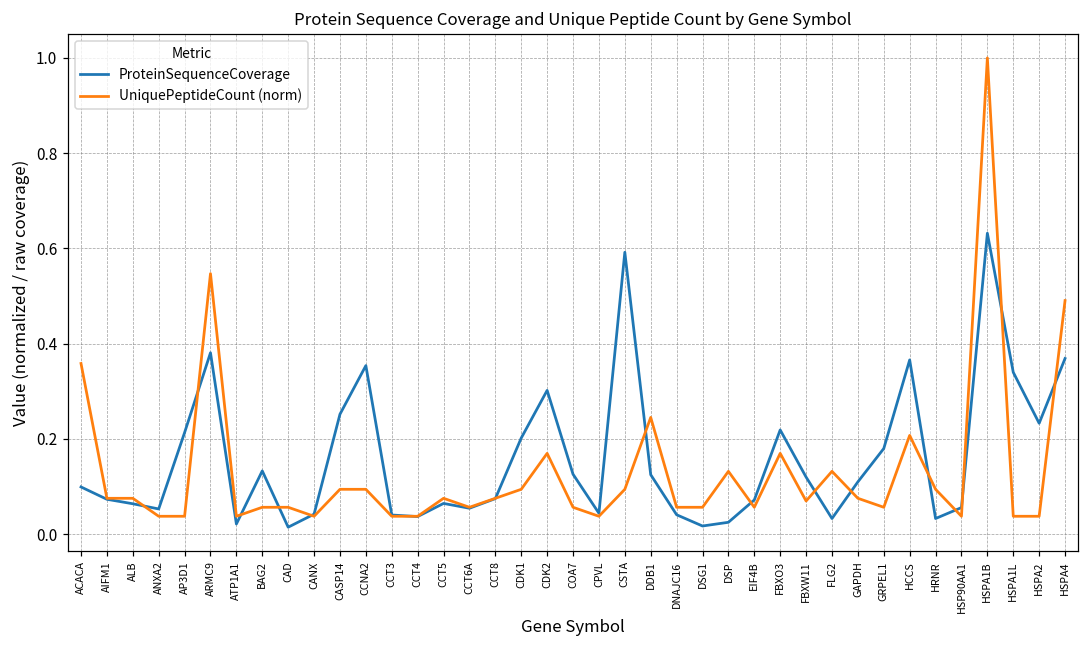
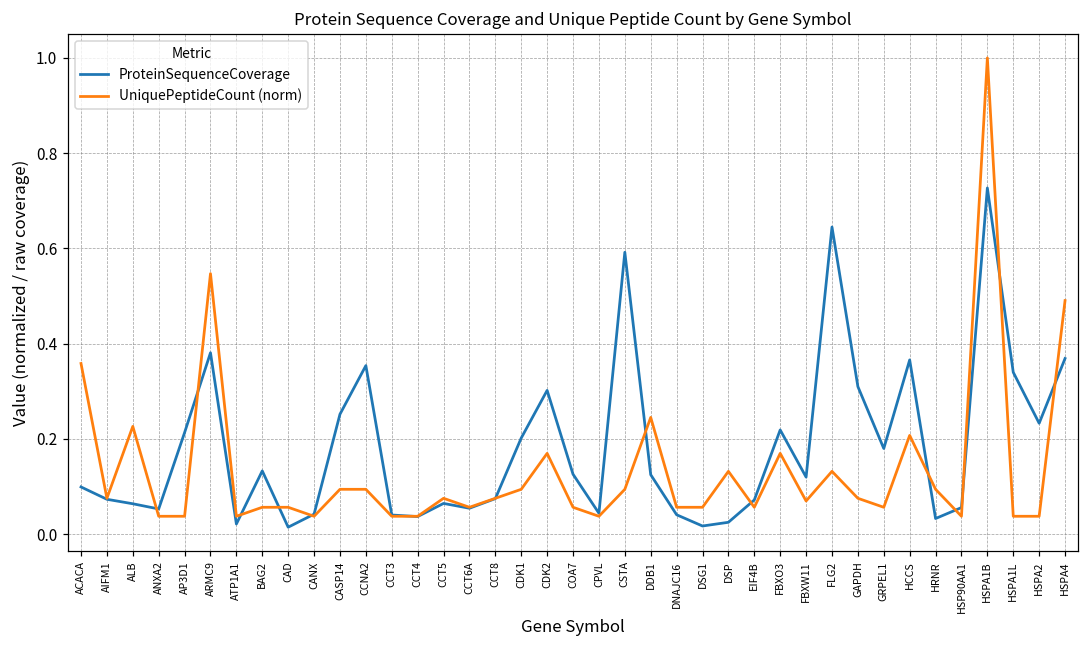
  {
    "ProteinSequenceCoverage": {
      "ACACA": 0.10,
      "ALB": 0.06,
      "ANXA2": 0.05,
      "AP3D1": 0.21,
      "ARMC9": 0.38,
      "ATP1A1": 0.02,
      "BAG2": 0.13,
      "CAD": 0.01,
      "CASP14": 0.25,
      "CCNA2": 0.35,
      "CCT5": 0.06,
      "CDK1": 0.20,
      "CDK2": 0.30,
      "COA7": 0.13,
      "CPVL": 0.04,
      "CSTA": 0.59,
      "DDB1": 0.13,
      "DNAJC16": 0.04,
      "DSG1": 0.02,
      "DSP": 0.03,
      "EIF4B": 0.07,
      "FBXO3": 0.22,
      "FBXW11": 0.12,
-     "FLG2": 0.03,
-     "GAPDH": 0.11,
+     "FLG2": 0.65,
+     "GAPDH": 0.31,
      "GRPEL1": 0.18,
      "HCCS": 0.37,
      "HRNR": 0.03,
      "HSP90AA1": 0.06,
-     "HSPA1B": 0.63,
+     "HSPA1B": 0.73,
      "HSPA1L": 0.34,
      "HSPA2": 0.23,
      "HSPA4": 0.37
    },
    "UniquePeptideCount (norm)": {
      "ACACA": 0.36,
-     "ALB": 0.08,
+     "ALB": 0.23,
      "ANXA2": 0.04,
      "AP3D1": 0.04,
      "ARMC9": 0.55,
      "ATP1A1": 0.04,
      "BAG2": 0.06,
      "CAD": 0.06,
      "CASP14": 0.09,
      "CCNA2": 0.09,
      "CCT5": 0.08,
      "CDK1": 0.09,
      "CDK2": 0.17,
      "COA7": 0.06,
      "CPVL": 0.04,
      "CSTA": 0.09,
      "DDB1": 0.25,
      "DNAJC16": 0.06,
      "DSG1": 0.06,
      "DSP": 0.13,
      "EIF4B": 0.06,
      "FBXO3": 0.17,
      "FBXW11": 0.07,
      "FLG2": 0.13,
      "GAPDH": 0.08,
      "GRPEL1": 0.06,
      "HCCS": 0.21,
      "HRNR": 0.09,
      "HSP90AA1": 0.04,
      "HSPA1B": 1.00,
      "HSPA1L": 0.04,
      "HSPA2": 0.04,
      "HSPA4": 0.49
    }
  }
